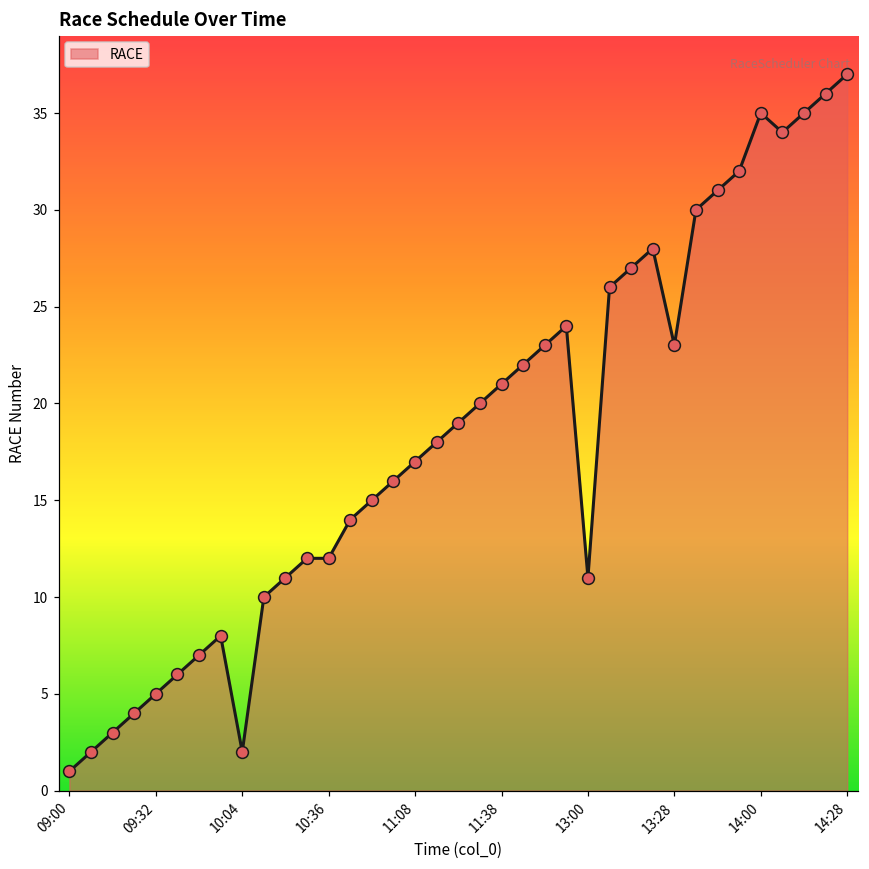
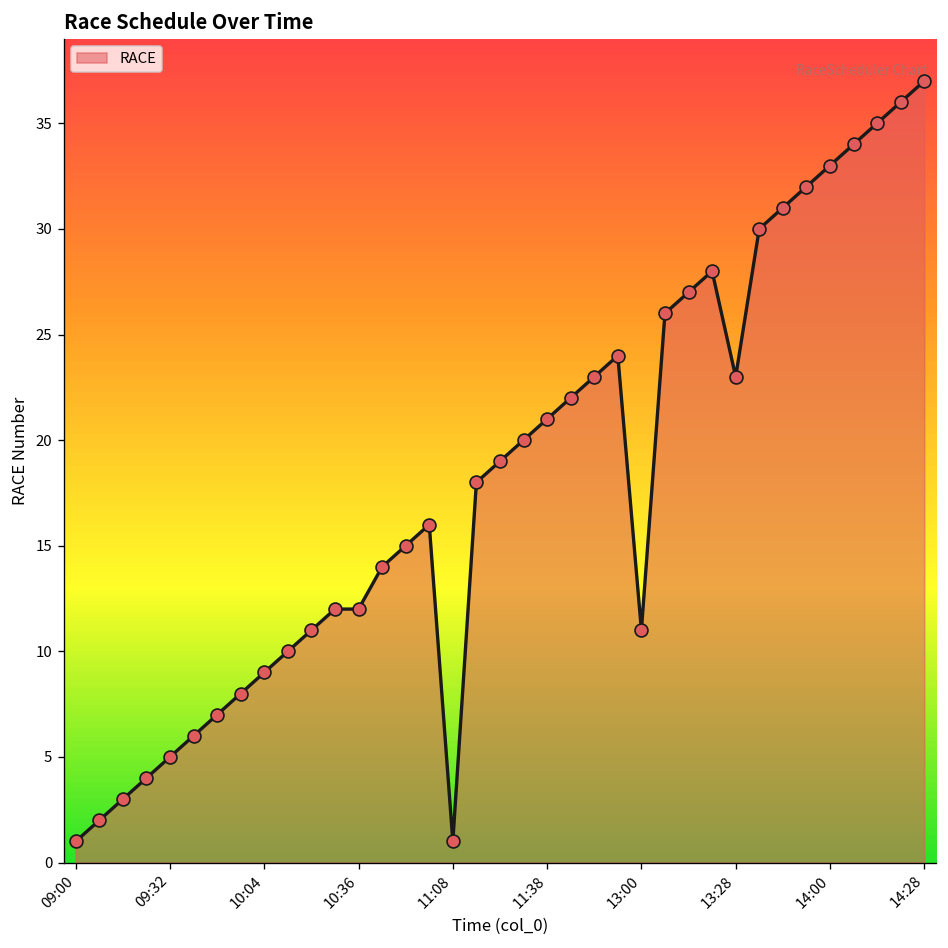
  {
    "09:00": 1,
    "09:32": 5,
-   "10:04": 2,
+   "10:04": 9,
    "10:36": 12,
-   "11:08": 17,
+   "11:08": 1,
    "11:38": 21,
    "13:00": 11,
    "13:28": 23,
-   "14:00": 35,
+   "14:00": 33,
    "14:28": 37
  }
